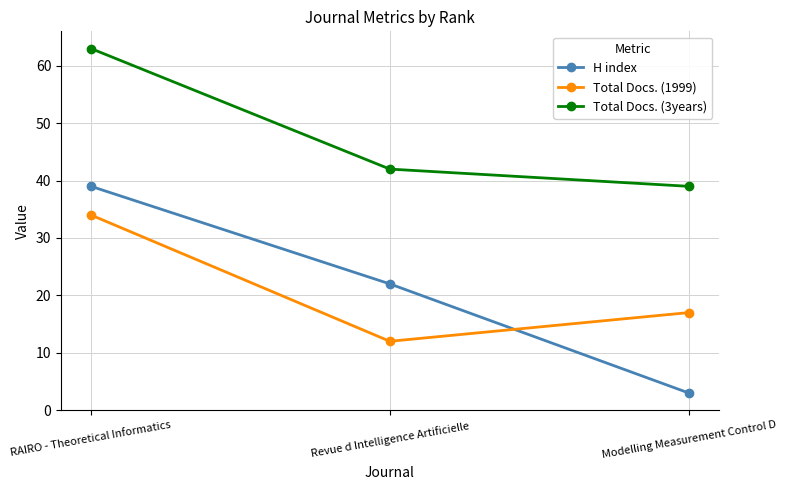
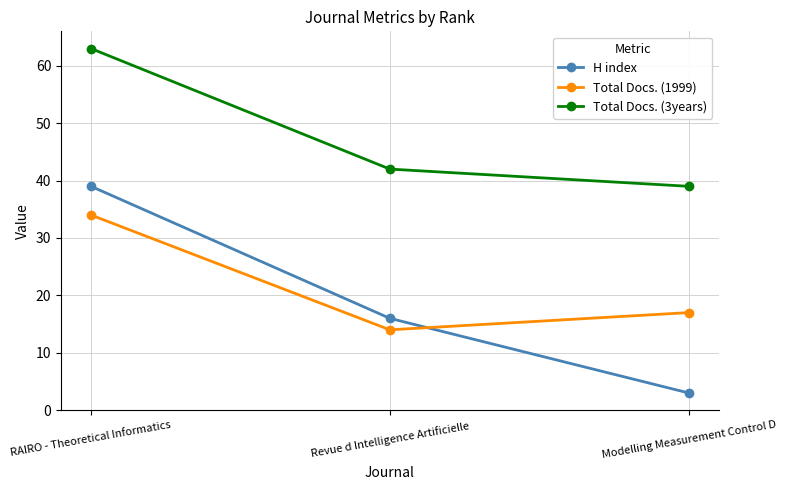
  {
    "H index": {
      "RAIRO - Theoretical Informatics": 39,
-     "Revue d Intelligence Artificielle": 22,
+     "Revue d Intelligence Artificielle": 16,
      "Modelling Measurement Control D": 3
    },
    "Total Docs. (1999)": {
      "RAIRO - Theoretical Informatics": 34,
-     "Revue d Intelligence Artificielle": 12,
+     "Revue d Intelligence Artificielle": 14,
      "Modelling Measurement Control D": 17
    },
    "Total Docs. (3years)": {
      "RAIRO - Theoretical Informatics": 63,
      "Revue d Intelligence Artificielle": 42,
      "Modelling Measurement Control D": 39
    }
  }
